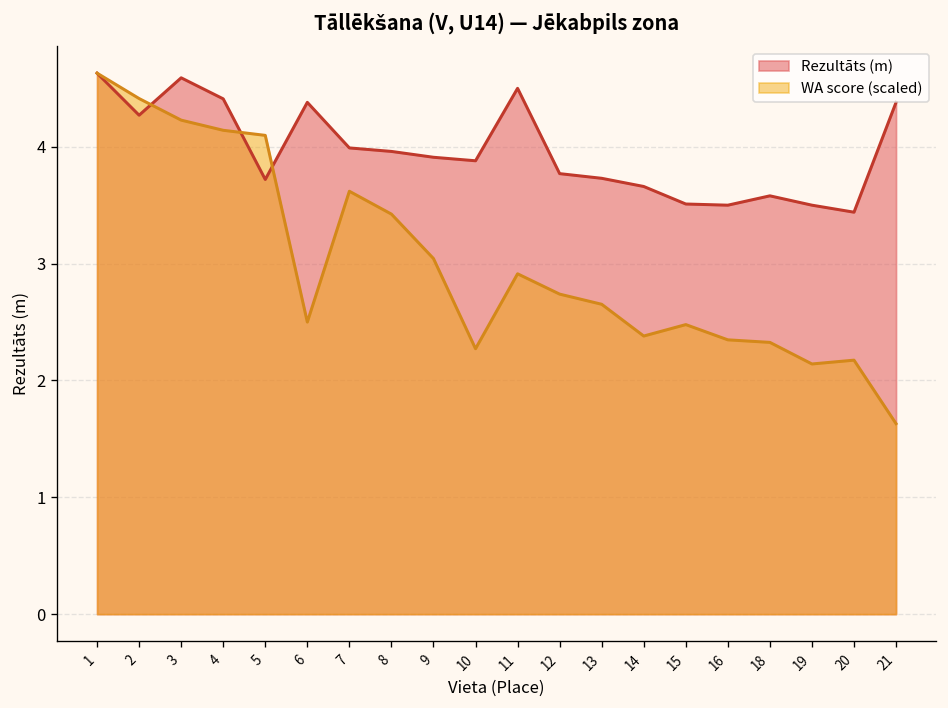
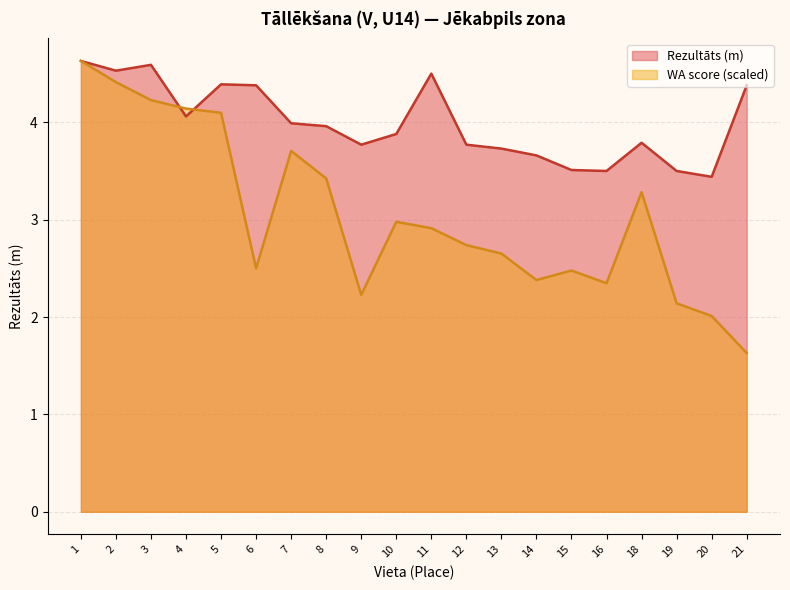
  {
    "Rezultāts (m)": {
-     "2": 4.3,
+     "2": 4.5,
      "3": 4.6,
-     "4": 4.4,
-     "5": 3.7,
+     "4": 4.1,
+     "5": 4.4,
      "6": 4.4,
      "7": 4.0,
      "8": 4.0,
-     "9": 3.9,
+     "9": 3.8,
      "10": 3.9,
      "11": 4.5,
      "12": 3.8,
      "13": 3.7,
      "14": 3.7,
      "15": 3.5,
      "16": 3.5,
-     "18": 3.6,
+     "18": 3.8,
      "19": 3.5,
      "20": 3.4
    },
    "WA score (scaled)": {
      "2": 4.4,
      "3": 4.2,
      "4": 4.1,
      "5": 4.1,
      "6": 2.5,
-     "7": 3.6,
+     "7": 3.7,
      "8": 3.4,
-     "9": 3.0,
-     "10": 2.3,
+     "9": 2.2,
+     "10": 3.0,
      "11": 2.9,
      "12": 2.7,
      "13": 2.7,
      "14": 2.4,
      "15": 2.5,
      "16": 2.3,
-     "18": 2.3,
+     "18": 3.3,
      "19": 2.1,
-     "20": 2.2,
+     "20": 2.0,
      "21": 1.6
    }
  }
